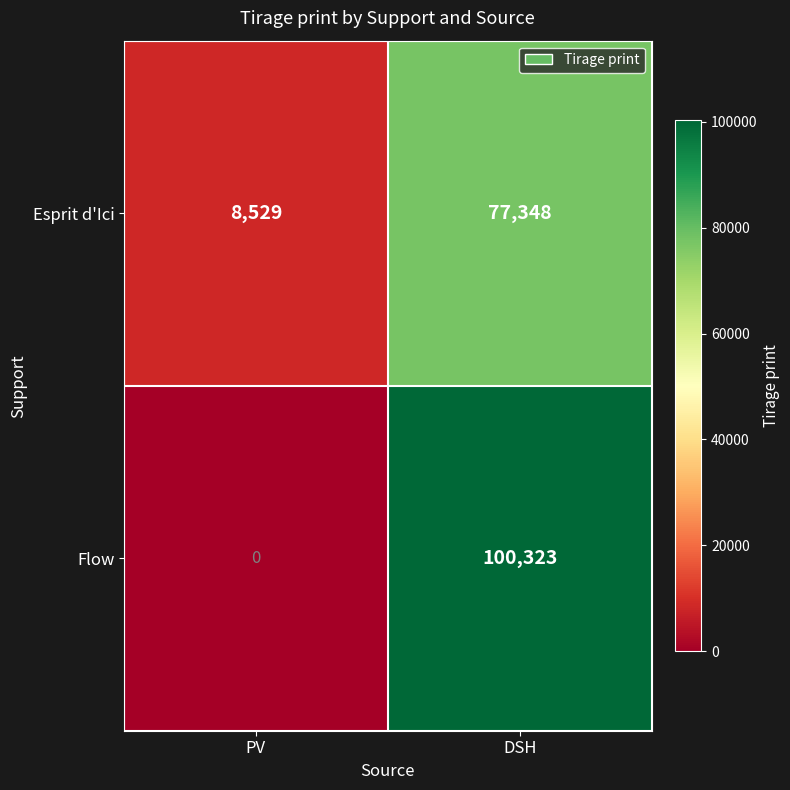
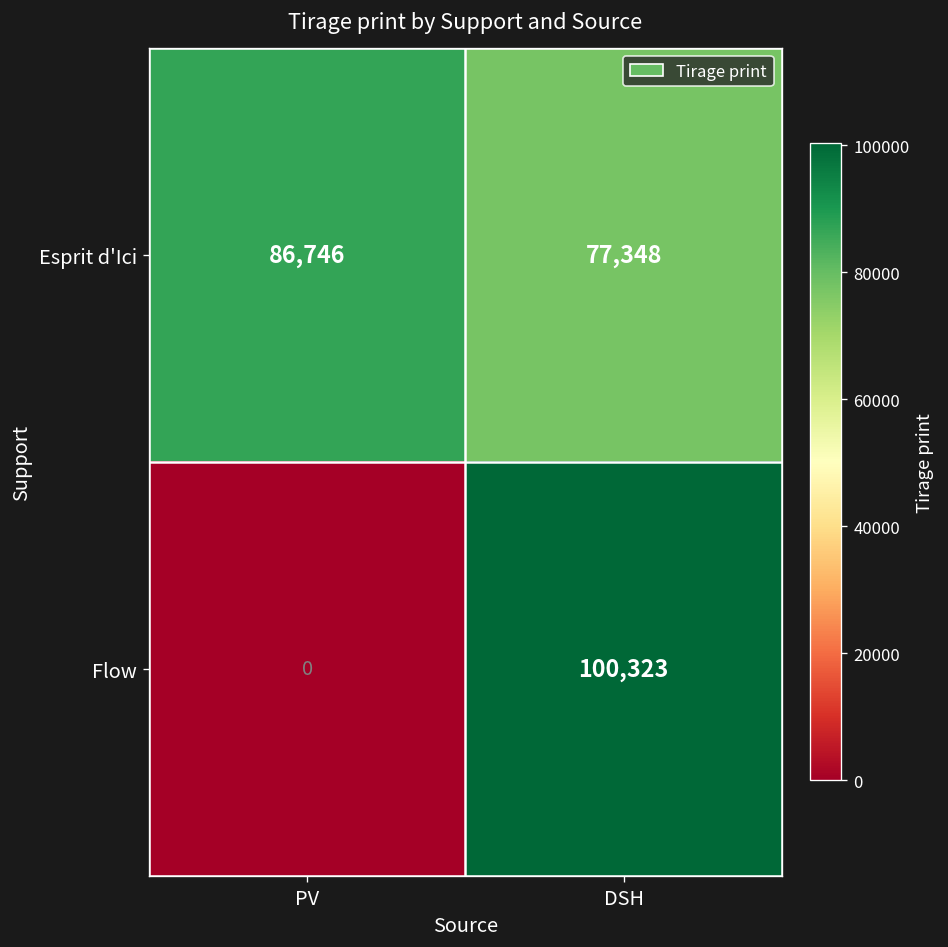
  {
    "Esprit d'Ici": {
-     "PV": "8,529",
+     "PV": "86,746",
      "DSH": "77,348"
    },
    "Flow": {
      "PV": "0",
      "DSH": "100,323"
    }
  }
